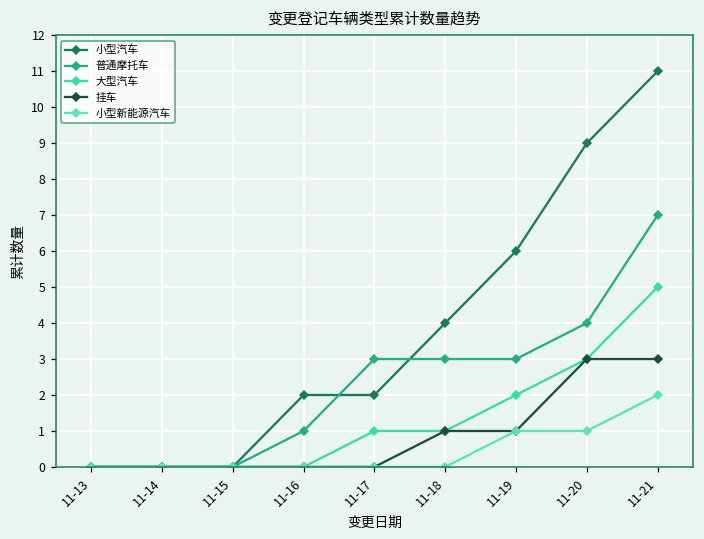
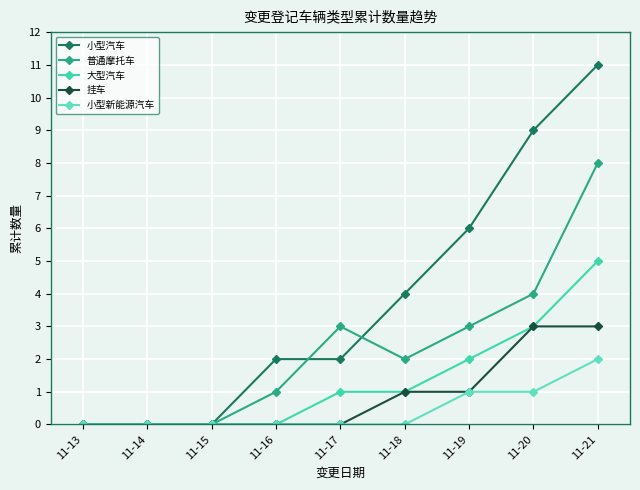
  {
    "普通摩托车": {
      "11-16": 1,
      "11-17": 3,
-     "11-18": 3,
+     "11-18": 2,
      "11-19": 3,
      "11-20": 4,
-     "11-21": 7
+     "11-21": 8
    }
  }
